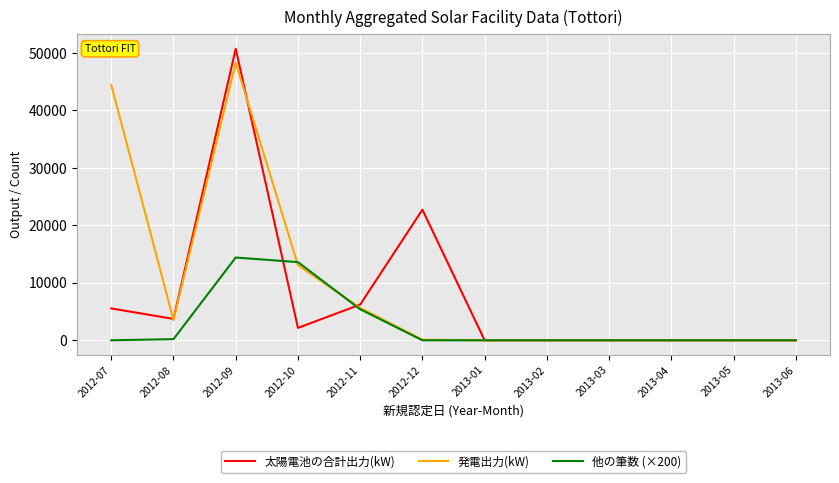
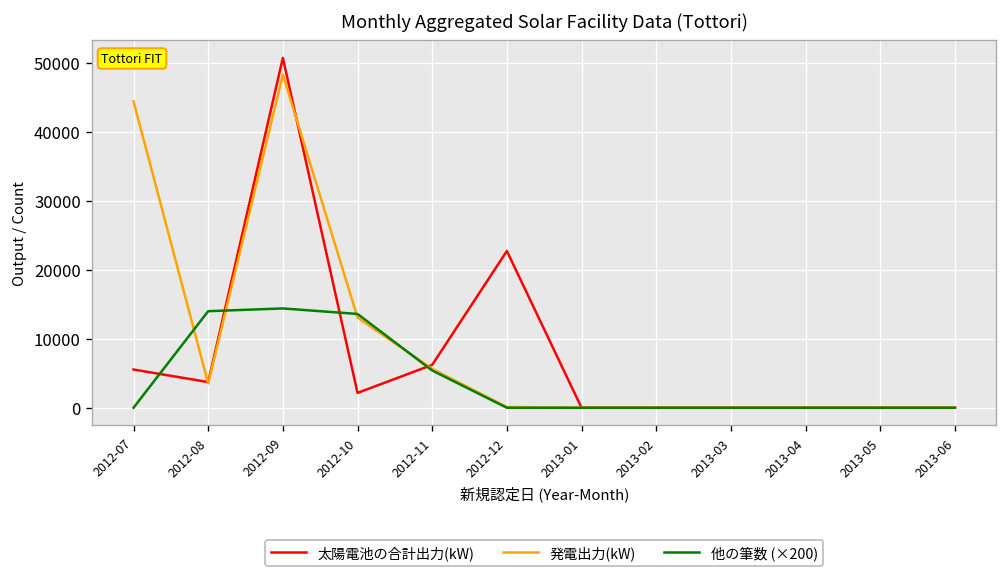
  {
    "太陽電池の合計出力(kW)": {
      "2012-07": 6000,
      "2012-09": 51000,
      "2012-10": 2000,
      "2012-11": 6000,
      "2012-12": 23000
    },
    "発電出力(kW)": {
      "2012-07": 44000,
      "2012-09": 48000,
      "2012-10": 13000
    },
    "他の筆数 (×200)": {
      "2012-07": 0,
-     "2012-08": 0,
+     "2012-08": 14000,
      "2012-09": 14000,
      "2012-10": 14000
    }
  }
